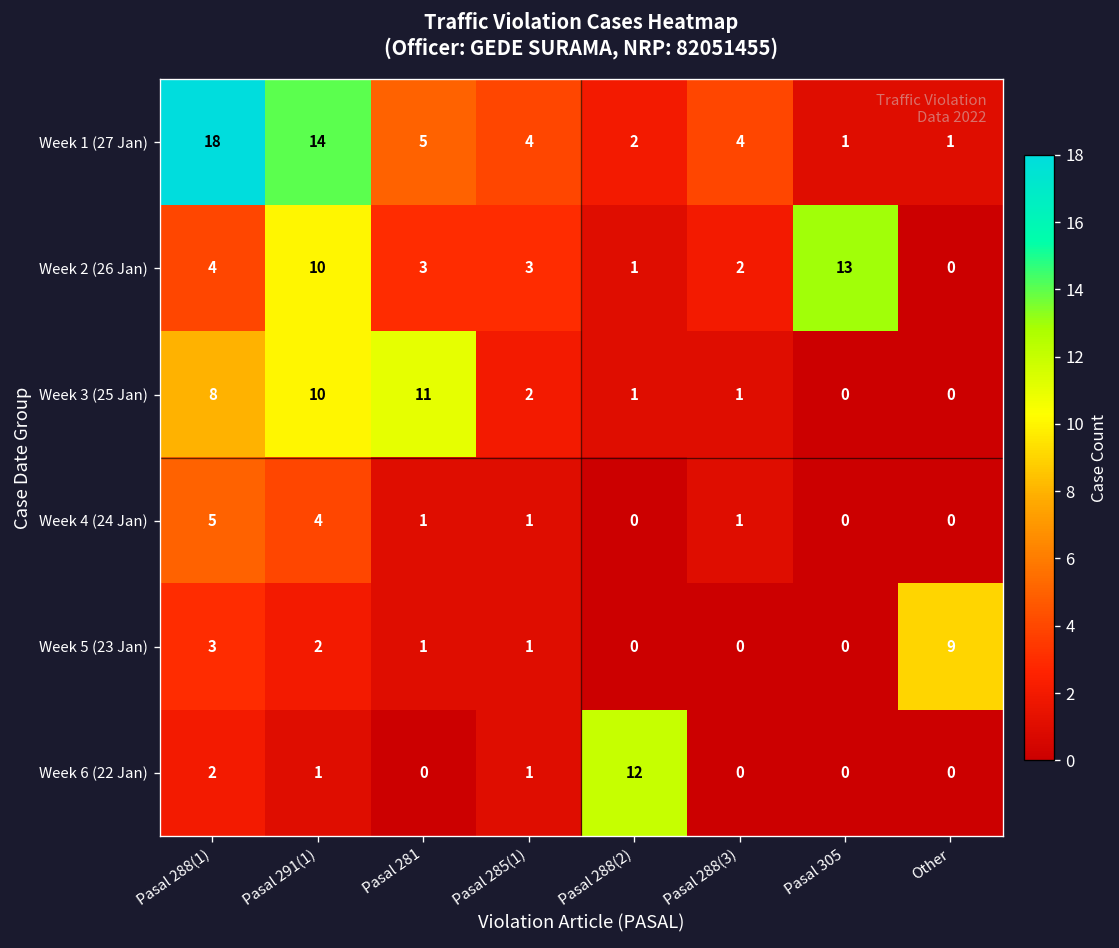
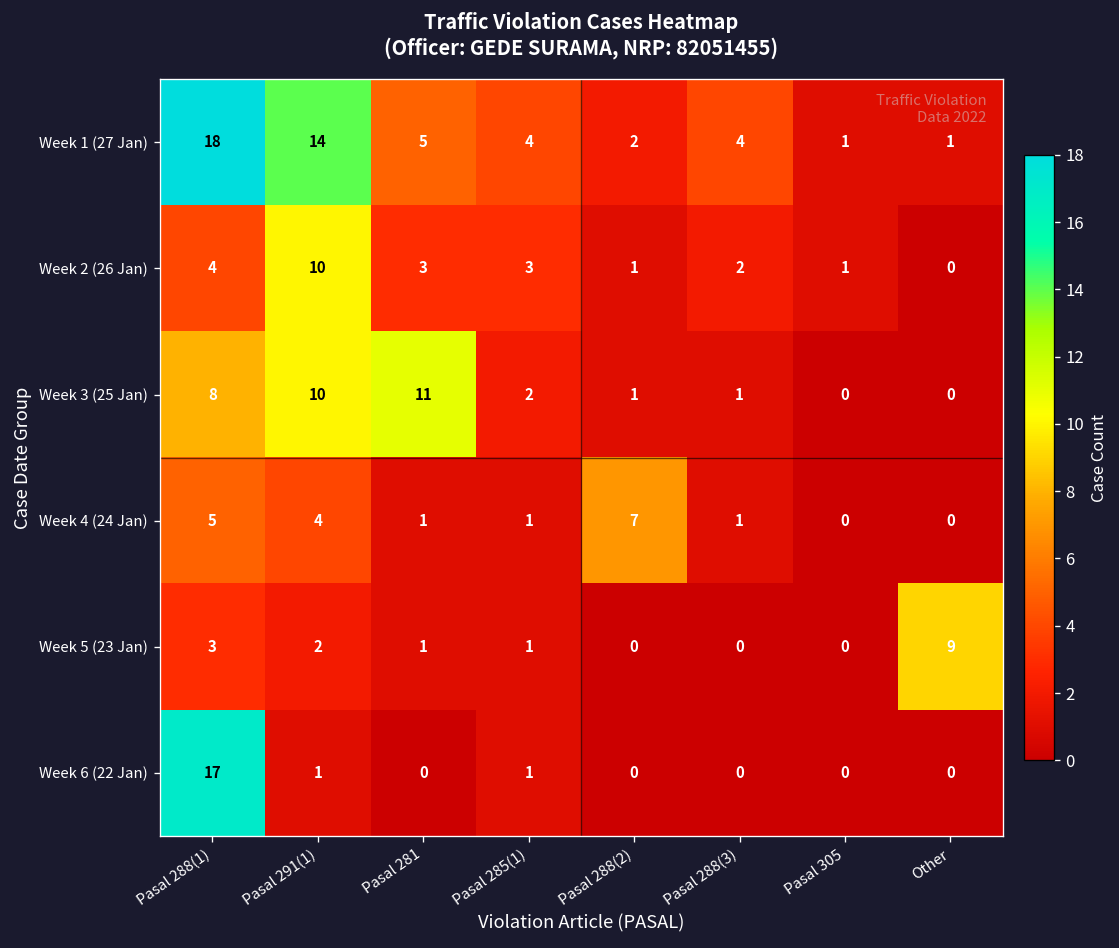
  {
    "Week 1 (27 Jan)": {
      "Pasal 288(1)": 18,
      "Pasal 291(1)": 14,
      "Pasal 281": 5,
      "Pasal 285(1)": 4,
      "Pasal 288(2)": 2,
      "Pasal 288(3)": 4,
      "Pasal 305": 1
    },
    "Week 2 (26 Jan)": {
      "Pasal 288(1)": 4,
      "Pasal 291(1)": 10,
      "Pasal 281": 3,
      "Pasal 285(1)": 3,
      "Pasal 288(2)": 1,
      "Pasal 288(3)": 2,
-     "Pasal 305": 13,
+     "Pasal 305": 1,
      "Other": 0
    },
    "Week 3 (25 Jan)": {
      "Pasal 288(1)": 8,
      "Pasal 291(1)": 10,
      "Pasal 281": 11,
      "Pasal 285(1)": 2,
      "Pasal 288(2)": 1,
      "Pasal 288(3)": 1,
      "Pasal 305": 0,
      "Other": 0
    },
    "Week 4 (24 Jan)": {
      "Pasal 288(1)": 5,
      "Pasal 291(1)": 4,
      "Pasal 281": 1,
      "Pasal 285(1)": 1,
-     "Pasal 288(2)": 0,
+     "Pasal 288(2)": 7,
      "Pasal 288(3)": 1,
      "Pasal 305": 0,
      "Other": 0
    },
    "Week 5 (23 Jan)": {
      "Pasal 288(1)": 3,
      "Pasal 291(1)": 2,
      "Pasal 281": 1,
      "Pasal 285(1)": 1,
      "Pasal 288(2)": 0,
      "Pasal 288(3)": 0,
      "Pasal 305": 0,
      "Other": 9
    },
    "Week 6 (22 Jan)": {
-     "Pasal 288(1)": 2,
+     "Pasal 288(1)": 17,
      "Pasal 291(1)": 1,
      "Pasal 281": 0,
      "Pasal 285(1)": 1,
-     "Pasal 288(2)": 12,
+     "Pasal 288(2)": 0,
      "Pasal 288(3)": 0,
      "Pasal 305": 0,
      "Other": 0
    }
  }
